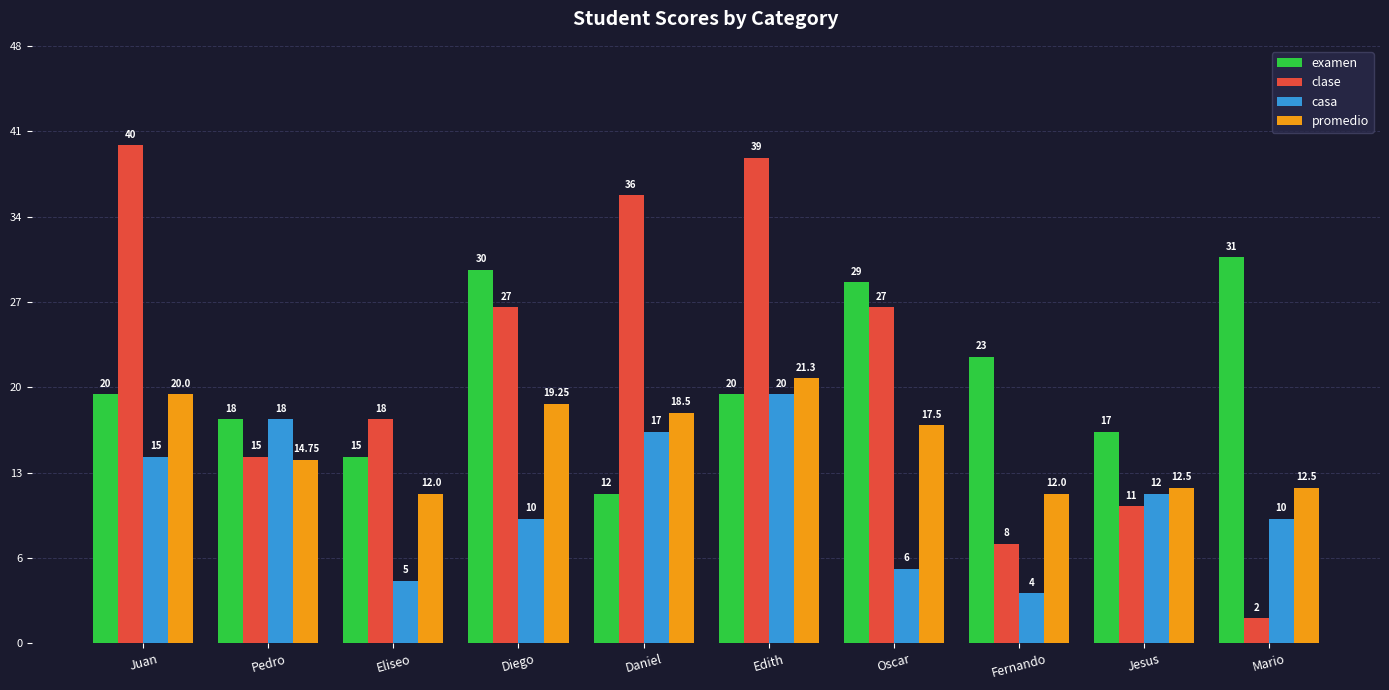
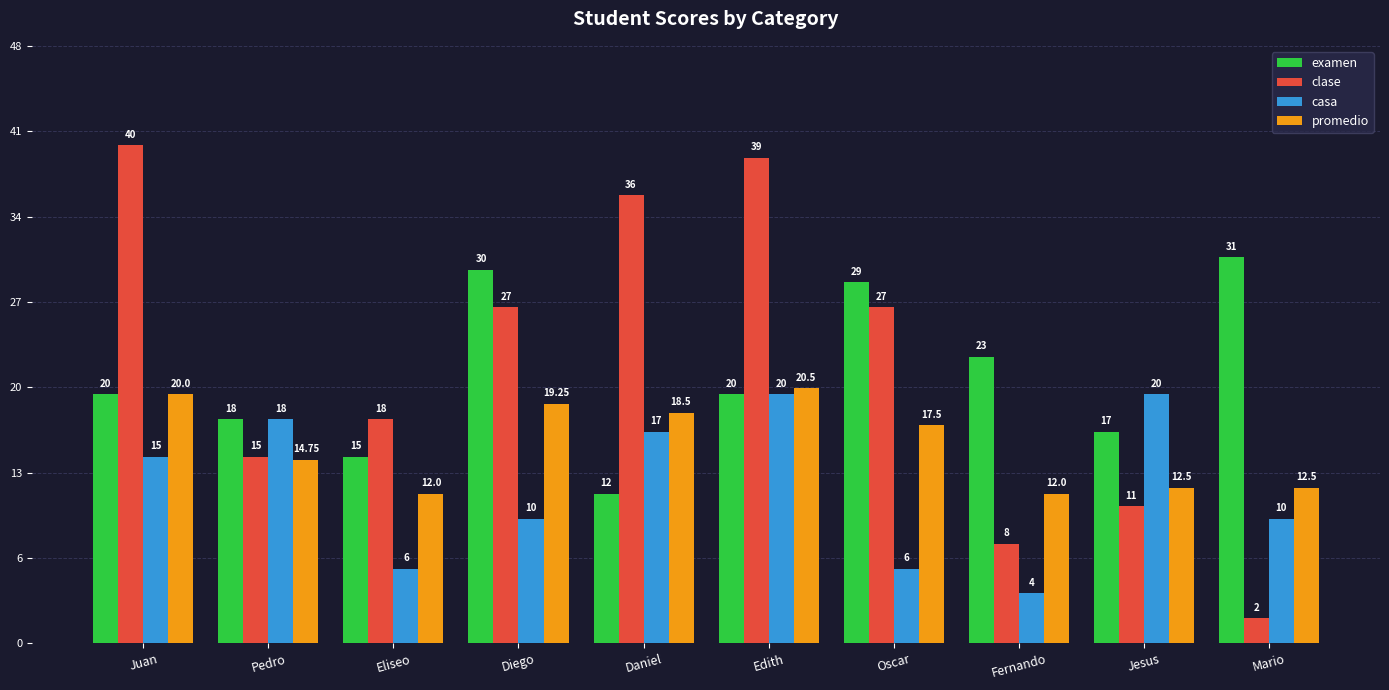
  {
    "examen": {
      "Juan": 20,
      "Pedro": 18,
      "Eliseo": 15,
      "Diego": 30,
      "Daniel": 12,
      "Edith": 20,
      "Oscar": 29,
      "Fernando": 23,
      "Jesus": 17,
      "Mario": 31
    },
    "clase": {
      "Juan": 40,
      "Pedro": 15,
      "Eliseo": 18,
      "Diego": 27,
      "Daniel": 36,
      "Edith": 39,
      "Oscar": 27,
      "Fernando": 8,
      "Jesus": 11,
      "Mario": 2
    },
    "casa": {
      "Juan": 15,
      "Pedro": 18,
-     "Eliseo": 5,
+     "Eliseo": 6,
      "Diego": 10,
      "Daniel": 17,
      "Edith": 20,
      "Oscar": 6,
      "Fernando": 4,
-     "Jesus": 12,
+     "Jesus": 20,
      "Mario": 10
    },
    "promedio": {
      "Juan": 20.0,
      "Pedro": 14.75,
      "Eliseo": 12.0,
      "Diego": 19.25,
      "Daniel": 18.5,
-     "Edith": 21.3,
+     "Edith": 20.5,
      "Oscar": 17.5,
      "Fernando": 12.0,
      "Jesus": 12.5,
      "Mario": 12.5
    }
  }
